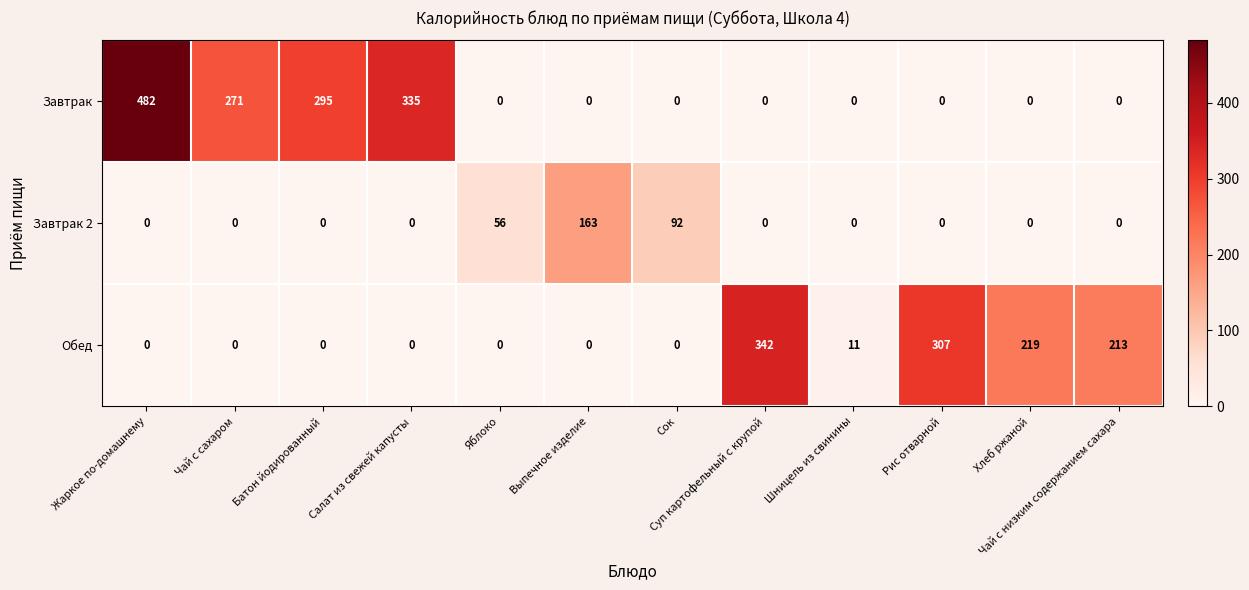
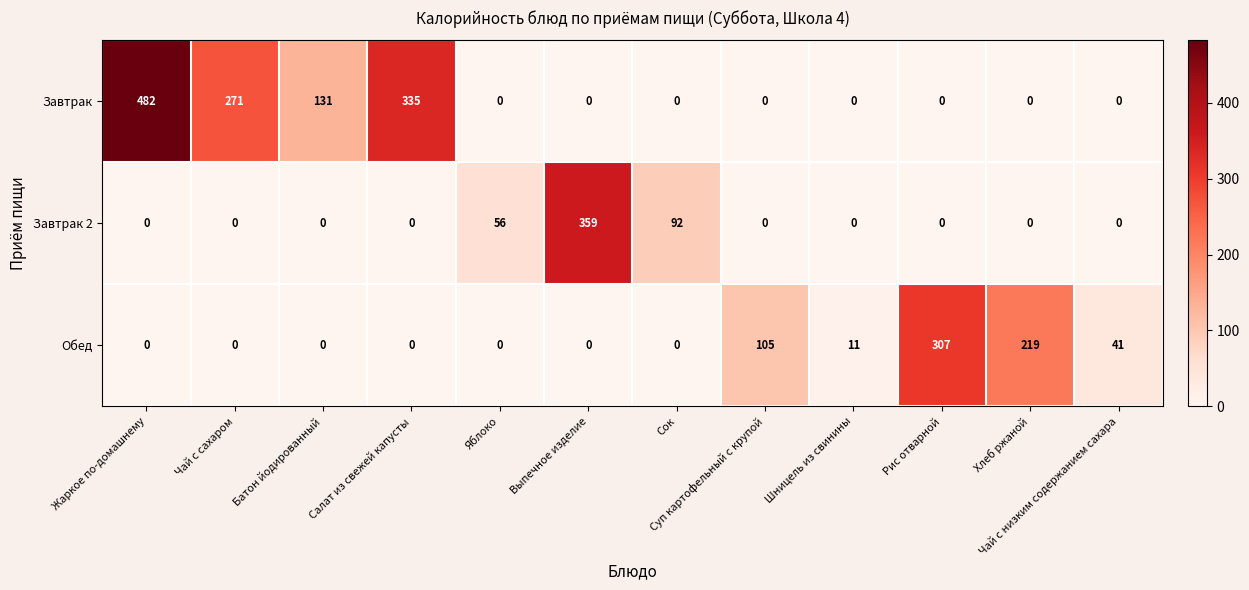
  {
    "Завтрак": {
      "Жаркое по-домашнему": 482,
      "Чай с сахаром": 271,
-     "Батон йодированный": 295,
+     "Батон йодированный": 131,
      "Салат из свежей капусты": 335,
      "Яблоко": 0,
      "Выпечное изделие": 0,
      "Сок": 0,
      "Суп картофельный с крупой": 0,
      "Шницель из свинины": 0,
      "Рис отварной": 0,
      "Хлеб ржаной": 0,
      "Чай с низким содержанием сахара": 0
    },
    "Завтрак 2": {
      "Жаркое по-домашнему": 0,
      "Чай с сахаром": 0,
      "Батон йодированный": 0,
      "Салат из свежей капусты": 0,
      "Яблоко": 56,
-     "Выпечное изделие": 163,
+     "Выпечное изделие": 359,
      "Сок": 92,
      "Суп картофельный с крупой": 0,
      "Шницель из свинины": 0,
      "Рис отварной": 0,
      "Хлеб ржаной": 0,
      "Чай с низким содержанием сахара": 0
    },
    "Обед": {
      "Жаркое по-домашнему": 0,
      "Чай с сахаром": 0,
      "Батон йодированный": 0,
      "Салат из свежей капусты": 0,
      "Яблоко": 0,
      "Выпечное изделие": 0,
      "Сок": 0,
-     "Суп картофельный с крупой": 342,
+     "Суп картофельный с крупой": 105,
      "Шницель из свинины": 11,
      "Рис отварной": 307,
      "Хлеб ржаной": 219,
-     "Чай с низким содержанием сахара": 213
+     "Чай с низким содержанием сахара": 41
    }
  }
